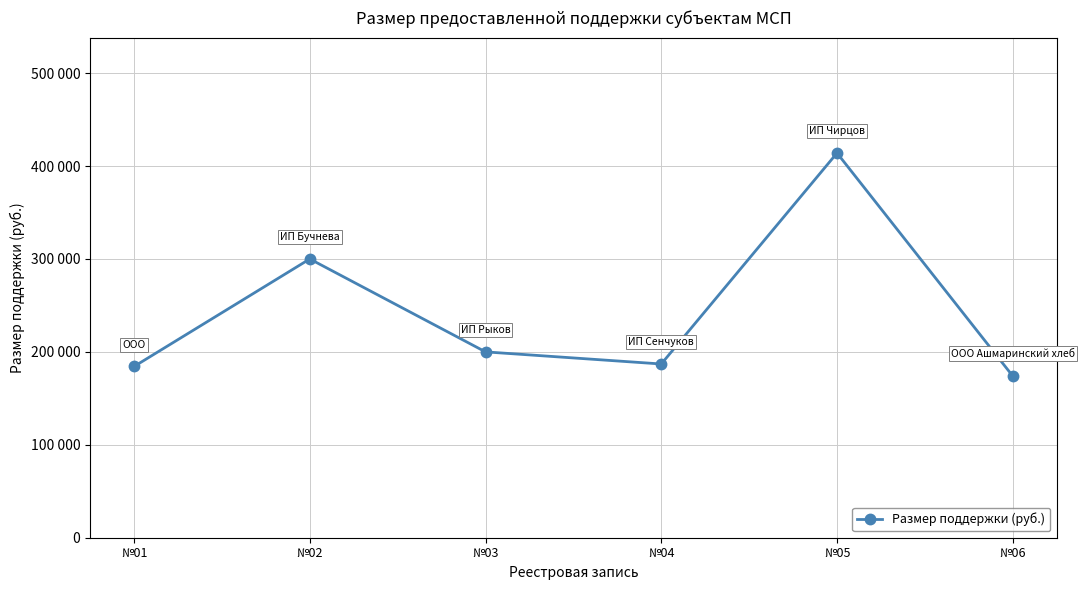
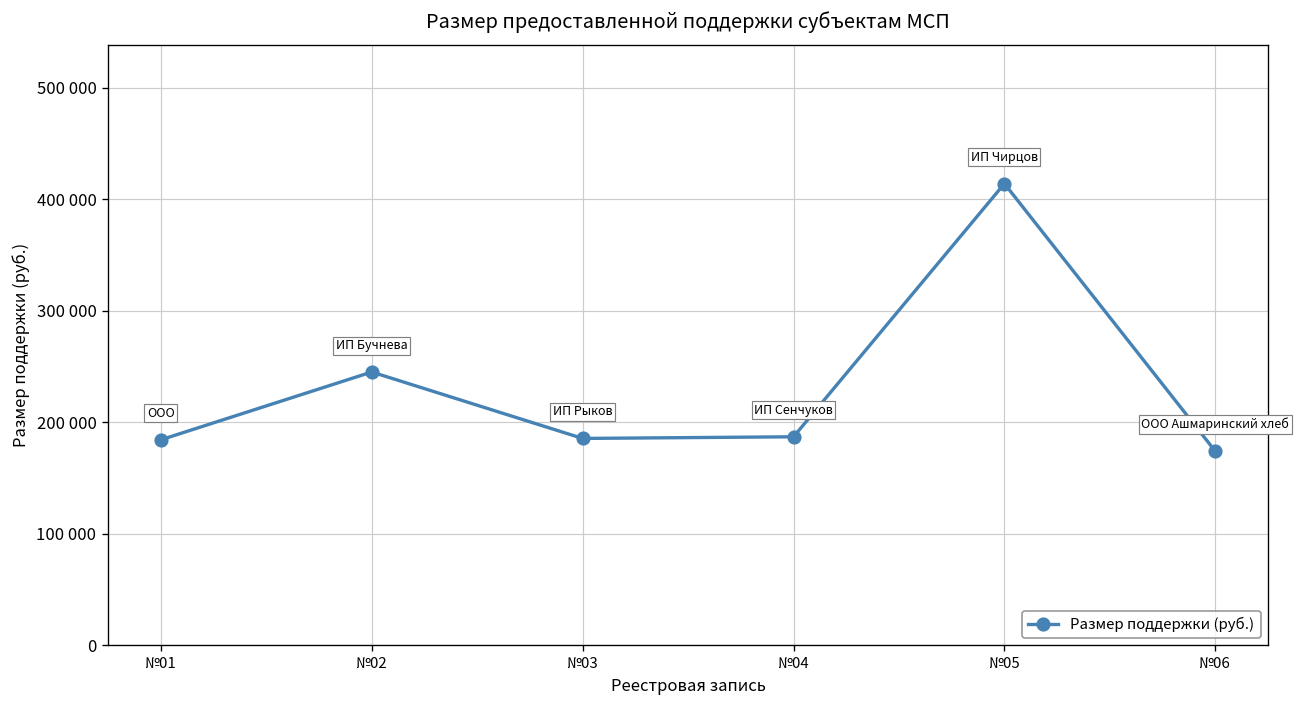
  {
    "№01": 180000,
-   "№02": 300000,
-   "№03": 200000,
+   "№02": 250000,
+   "№03": 190000,
    "№04": 190000,
    "№05": 410000,
    "№06": 170000
  }
